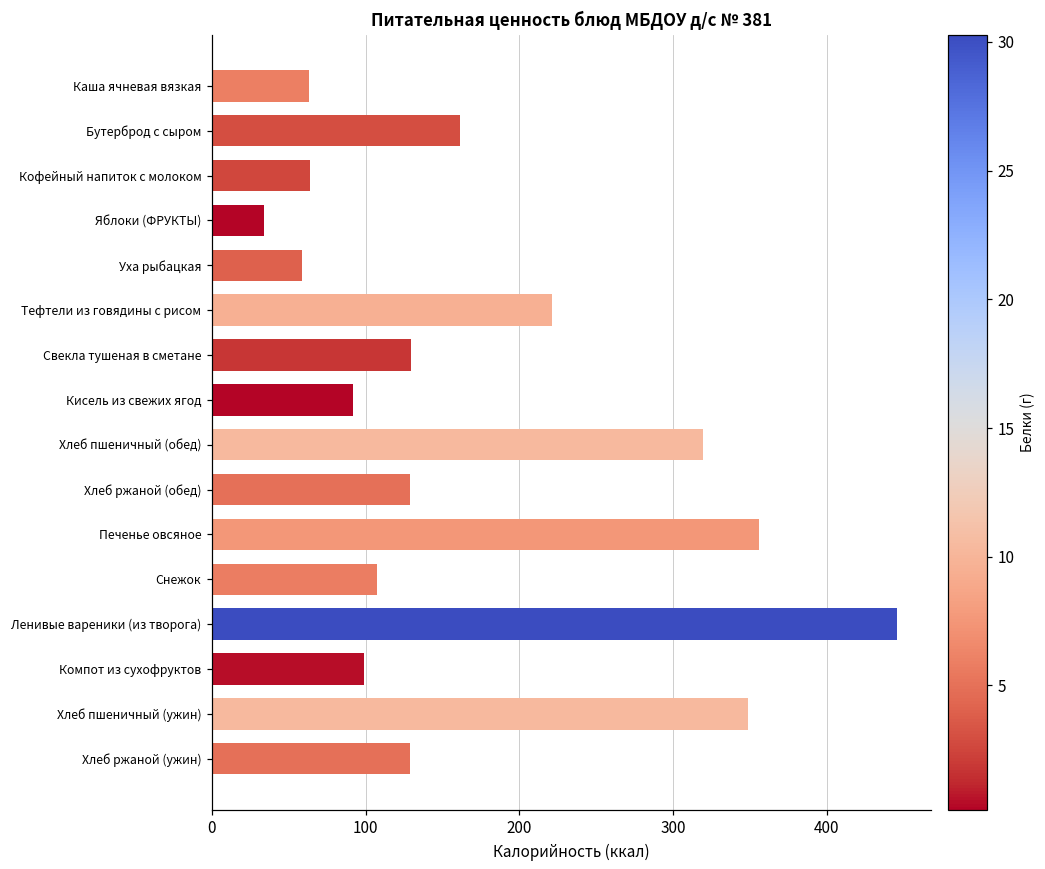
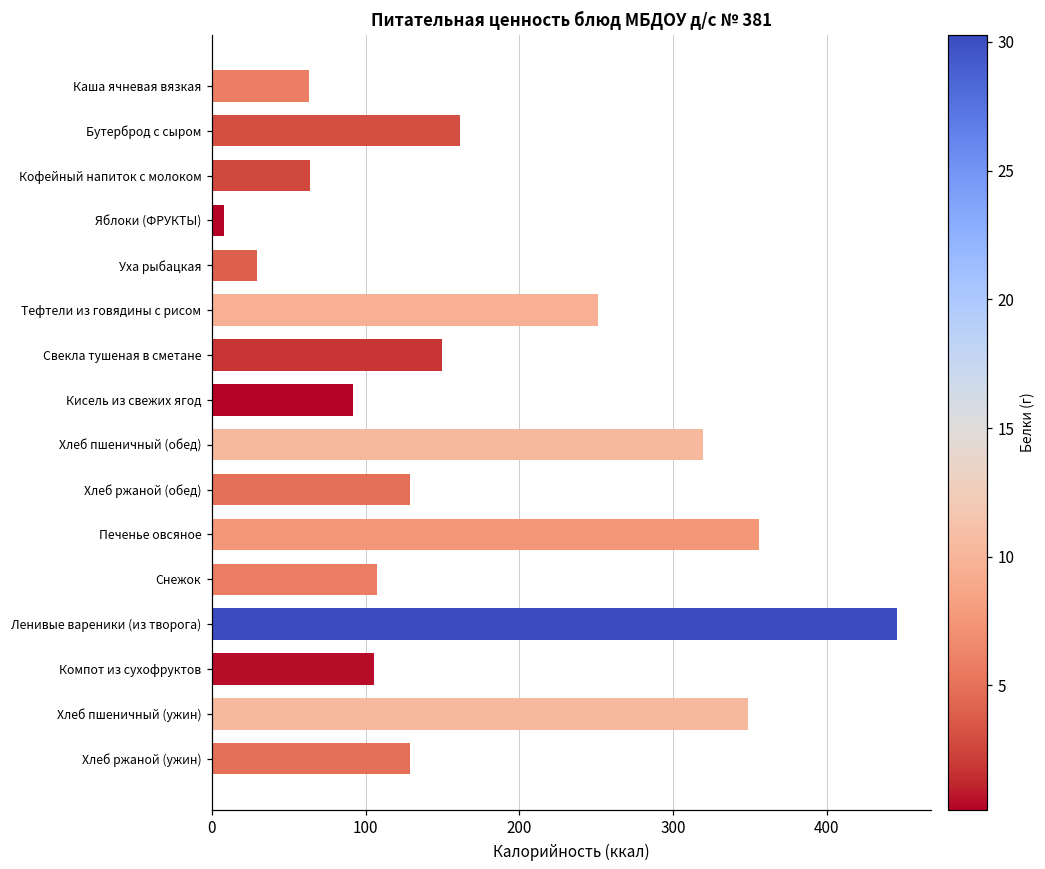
  {
    "Каша ячневая вязкая": 63,
    "Бутерброд с сыром": 161,
    "Кофейный напиток с молоком": 64,
-   "Яблоки (ФРУКТЫ)": 34,
-   "Уха рыбацкая": 58,
-   "Тефтели из говядины с рисом": 221,
-   "Свекла тушеная в сметане": 130,
+   "Яблоки (ФРУКТЫ)": 8,
+   "Уха рыбацкая": 29,
+   "Тефтели из говядины с рисом": 251,
+   "Свекла тушеная в сметане": 150,
    "Кисель из свежих ягод": 92,
    "Хлеб пшеничный (обед)": 320,
    "Хлеб ржаной (обед)": 129,
    "Печенье овсяное": 356,
    "Снежок": 107,
    "Ленивые вареники (из творога)": 445,
-   "Компот из сухофруктов": 99,
+   "Компот из сухофруктов": 106,
    "Хлеб пшеничный (ужин)": 349,
    "Хлеб ржаной (ужин)": 129
  }
